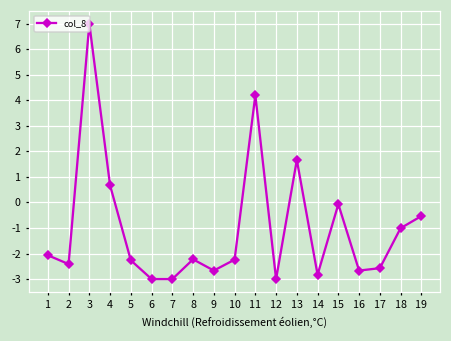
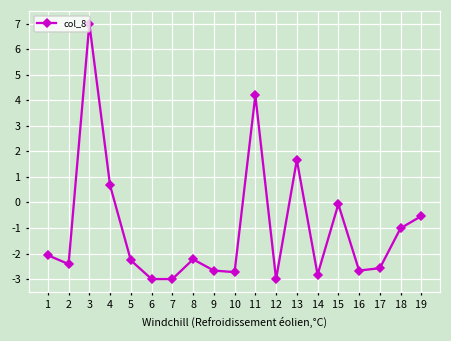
  {
    "1": -2.1,
    "2": -2.4,
    "4": 0.7,
    "5": -2.3,
    "6": -3.0,
    "7": -3.0,
    "8": -2.2,
    "9": -2.7,
-   "10": -2.2,
+   "10": -2.7,
    "11": 4.2,
    "12": -3.0,
    "13": 1.7,
    "14": -2.8,
    "15": -0.1,
    "16": -2.7,
    "17": -2.6,
    "18": -1.0,
    "19": -0.5
  }
